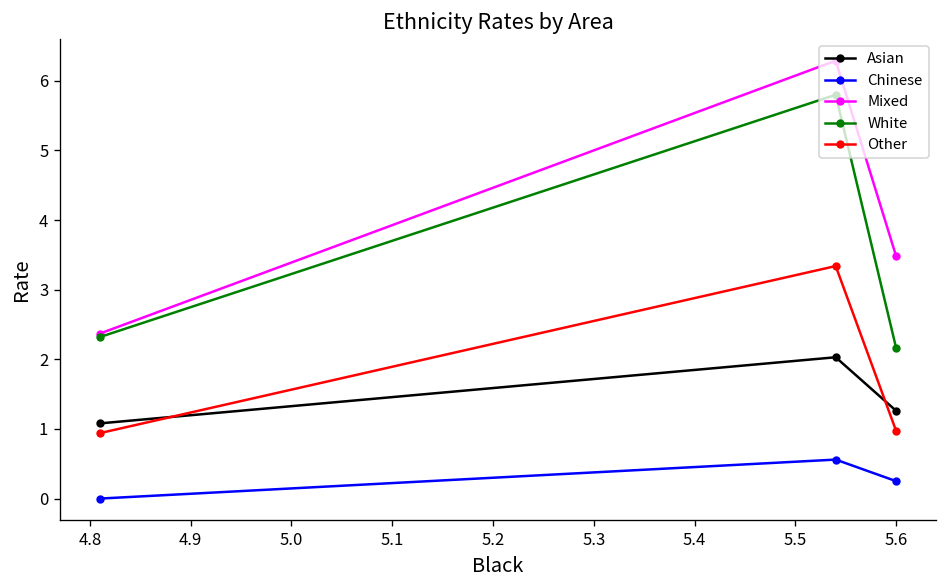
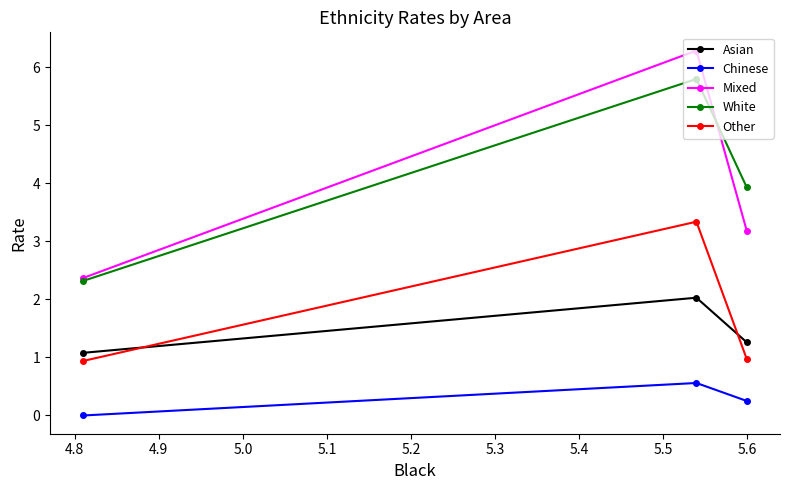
  {
    "Asian": {
      "5.6": 1.3
    },
    "Chinese": {
      "5.6": 0.3
    },
    "Mixed": {
-     "5.6": 3.5
+     "5.6": 3.2
    },
    "White": {
-     "5.6": 2.2
+     "5.6": 3.9
    },
    "Other": {
      "5.6": 1.0
    }
  }
